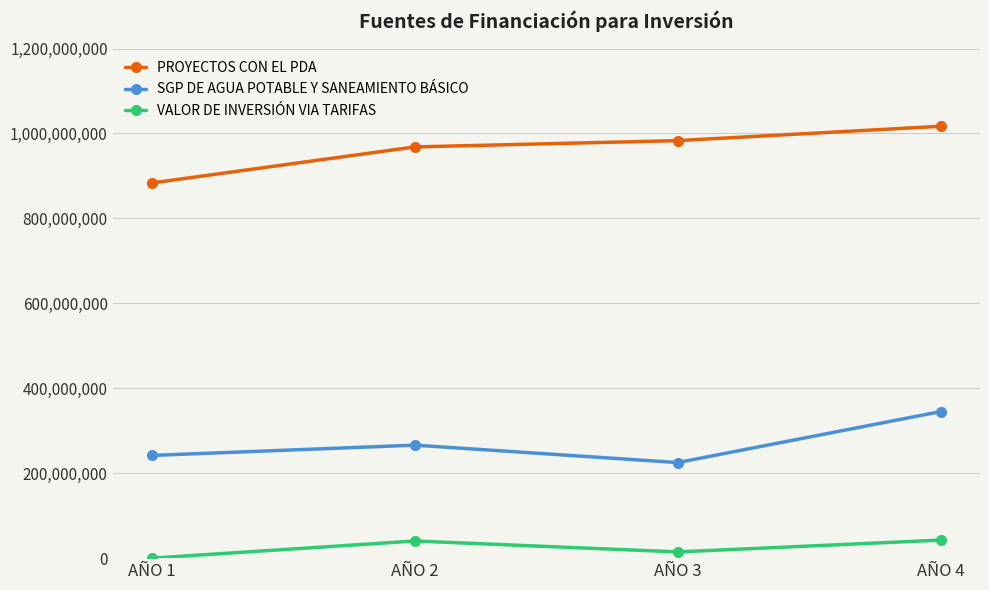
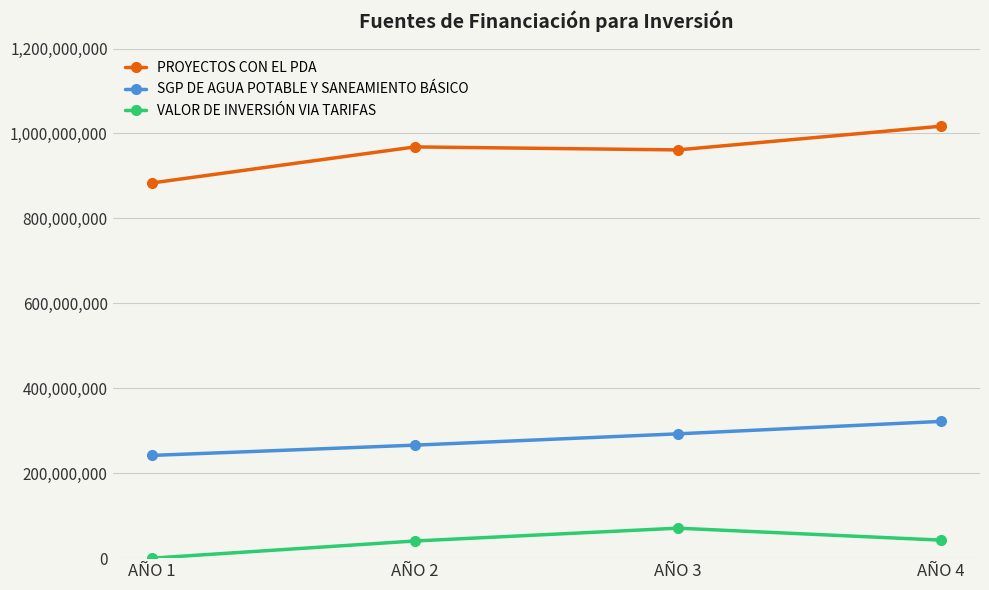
  {
    "PROYECTOS CON EL PDA": {
      "AÑO 1": "880,000,000",
      "AÑO 2": "970,000,000",
-     "AÑO 3": "980,000,000",
+     "AÑO 3": "960,000,000",
      "AÑO 4": "1,020,000,000"
    },
    "SGP DE AGUA POTABLE Y SANEAMIENTO BÁSICO": {
      "AÑO 1": "240,000,000",
      "AÑO 2": "270,000,000",
-     "AÑO 3": "230,000,000",
-     "AÑO 4": "350,000,000"
+     "AÑO 3": "290,000,000",
+     "AÑO 4": "320,000,000"
    },
    "VALOR DE INVERSIÓN VIA TARIFAS": {
      "AÑO 1": "0",
      "AÑO 2": "40,000,000",
-     "AÑO 3": "10,000,000",
+     "AÑO 3": "70,000,000",
      "AÑO 4": "40,000,000"
    }
  }
